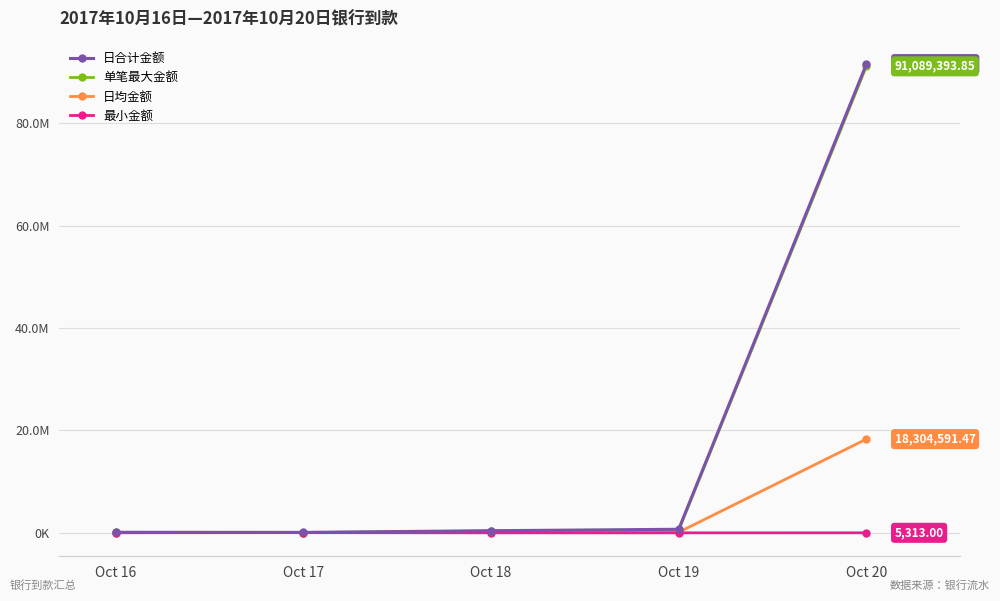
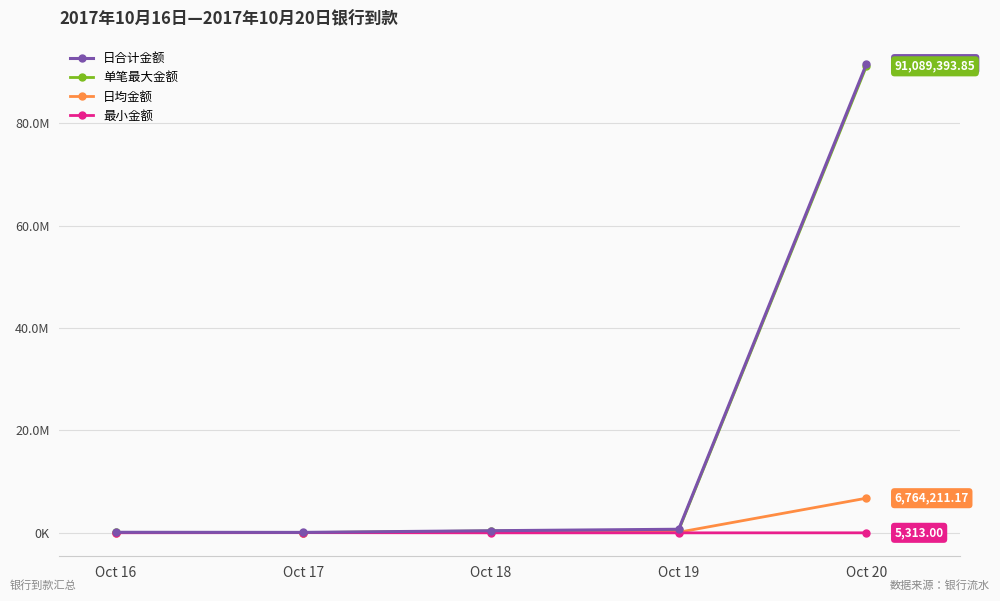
  {
    "日均金额": {
-     "Oct 20": "18,304,591.47"
+     "Oct 20": "6,764,211.17"
    },
    "最小金额": {
      "Oct 20": "0"
    }
  }
